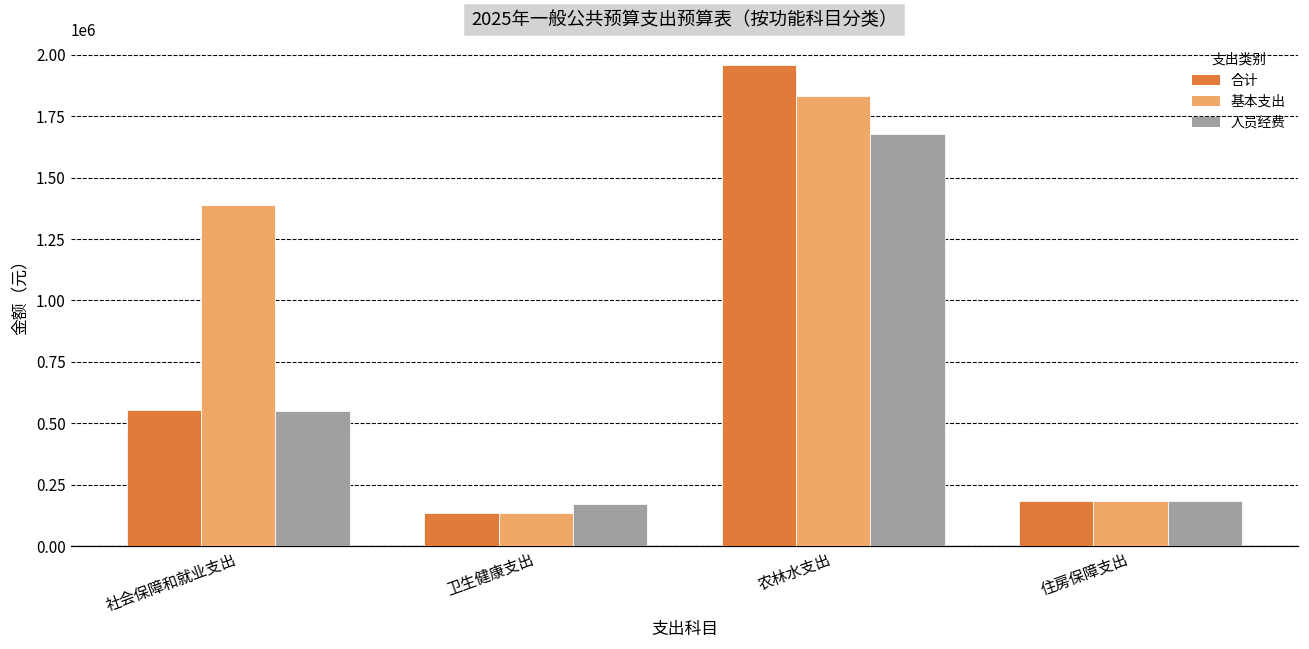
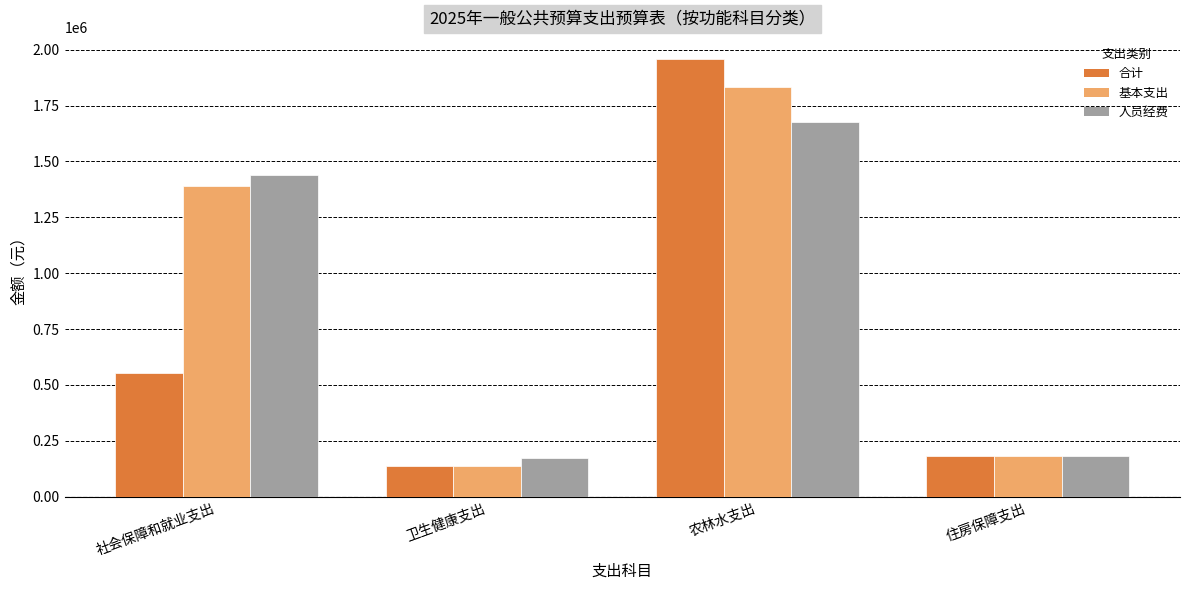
  {
    "合计": {
      "社会保障和就业支出": 550000,
      "卫生健康支出": 140000,
      "农林水支出": 1960000,
      "住房保障支出": 180000
    },
    "基本支出": {
      "社会保障和就业支出": 1390000,
      "卫生健康支出": 140000,
      "农林水支出": 1830000,
      "住房保障支出": 180000
    },
    "人员经费": {
-     "社会保障和就业支出": 550000,
+     "社会保障和就业支出": 1440000,
      "卫生健康支出": 170000,
      "农林水支出": 1680000,
      "住房保障支出": 180000
    }
  }
